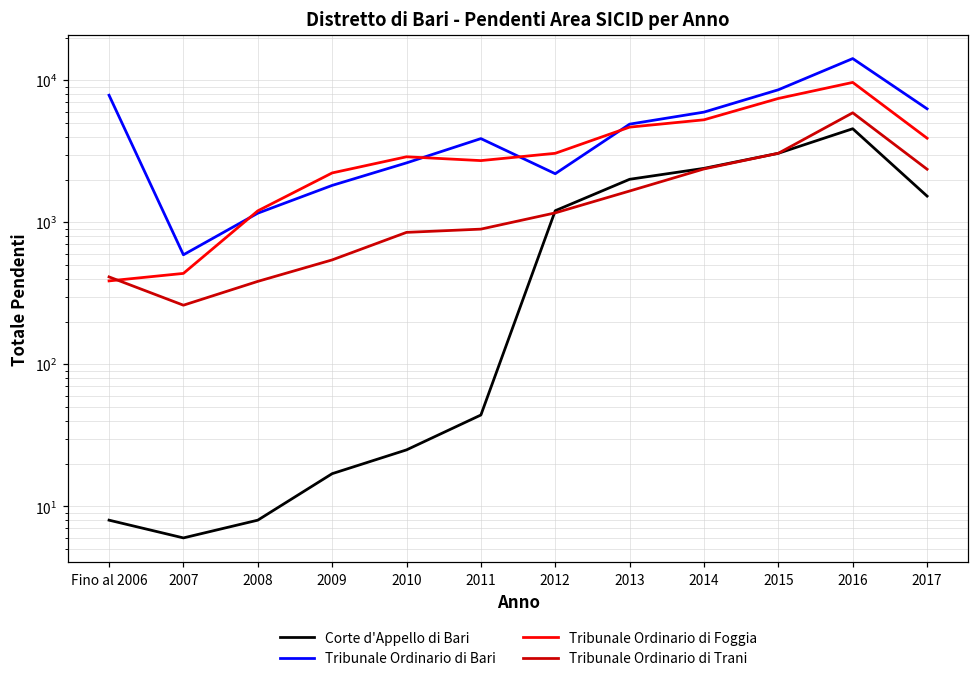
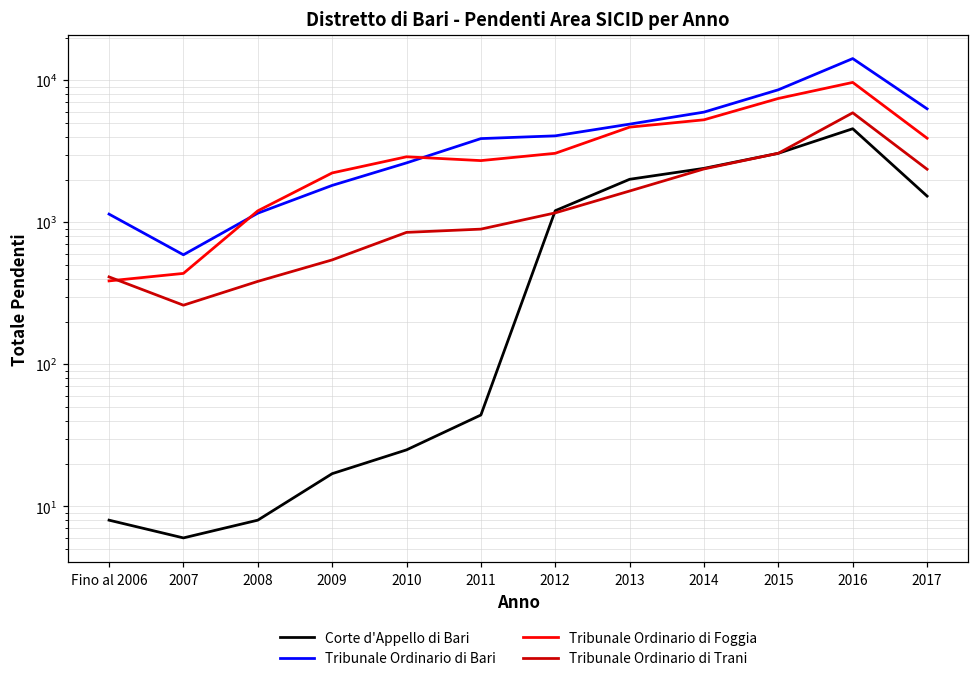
  {
    "Corte d'Appello di Bari": {
      "Fino al 2006": 8,
      "2007": 6,
      "2008": 8,
      "2009": 17,
      "2010": 25,
      "2011": 44,
      "2013": 2000,
      "2016": 4600,
      "2017": 1500
    },
    "Tribunale Ordinario di Bari": {
-     "Fino al 2006": 8000,
+     "Fino al 2006": 1100,
      "2007": 600,
      "2009": 1800,
      "2010": 2600,
      "2011": 3900,
-     "2012": 2200,
+     "2012": 4100,
      "2013": 4900,
      "2014": 6000,
      "2015": 9000,
      "2016": 14000,
      "2017": 6000
    }
  }
